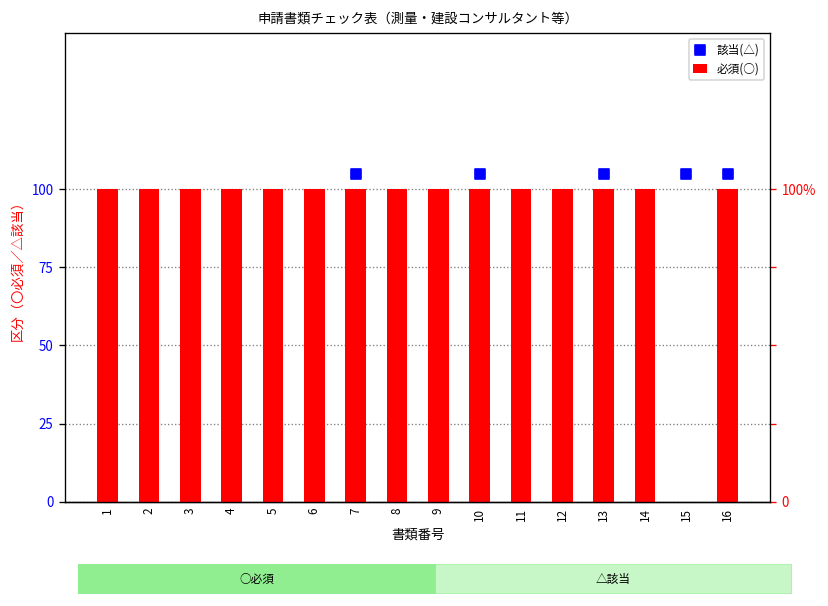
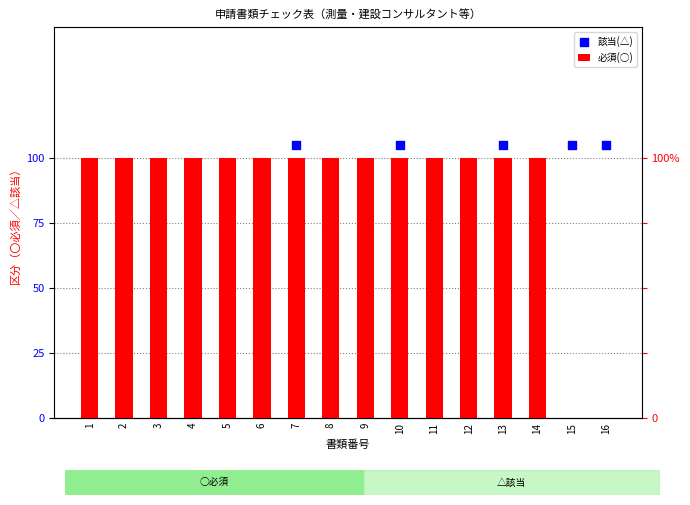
  {
    "必須(○)": {
      "1": 100,
      "2": 100,
      "3": 100,
      "4": 100,
      "5": 100,
      "6": 100,
      "7": 100,
      "8": 100,
      "9": 100,
      "10": 100,
      "11": 100,
      "12": 100,
      "13": 100,
      "14": 100,
      "15": 0,
-     "16": 100
+     "16": 0
    }
  }
